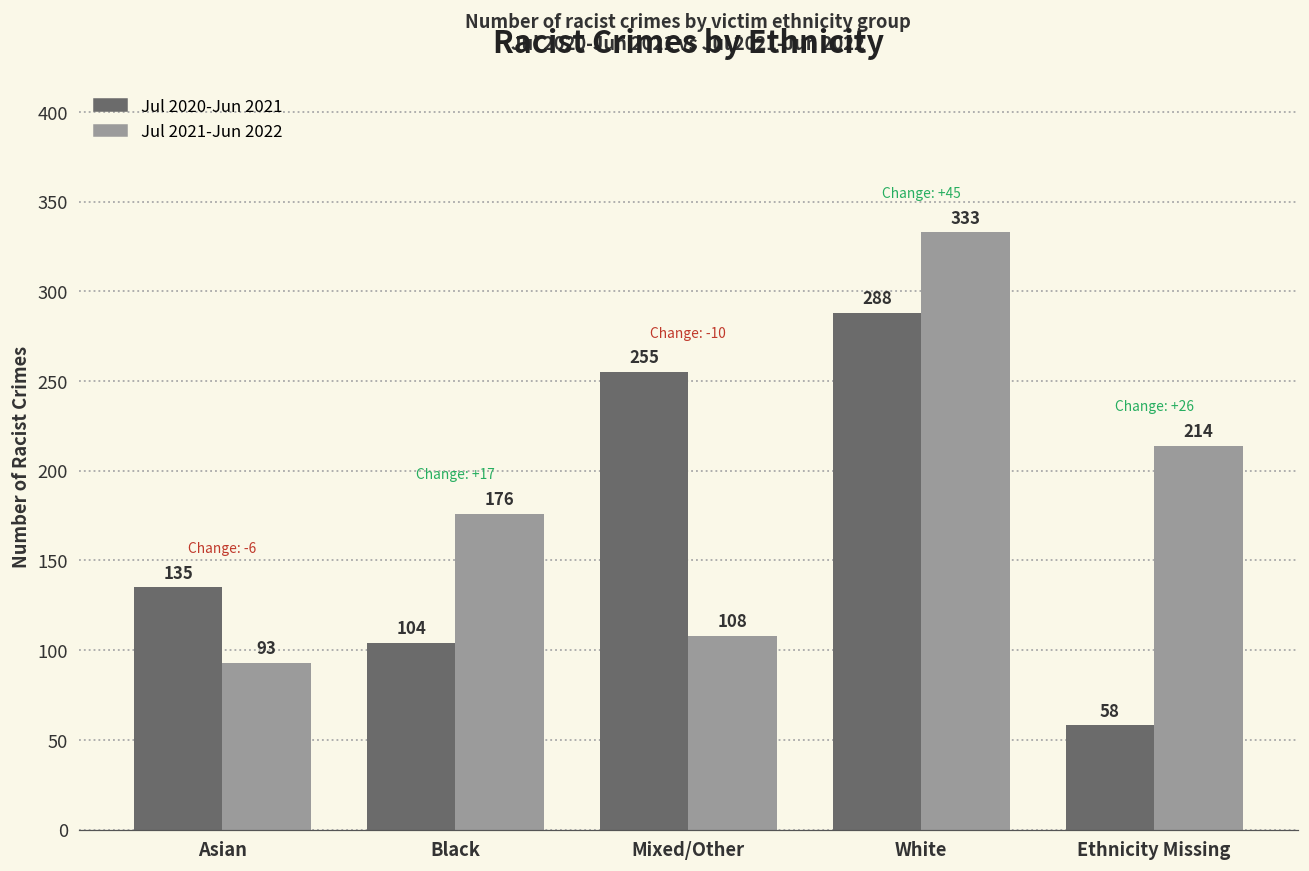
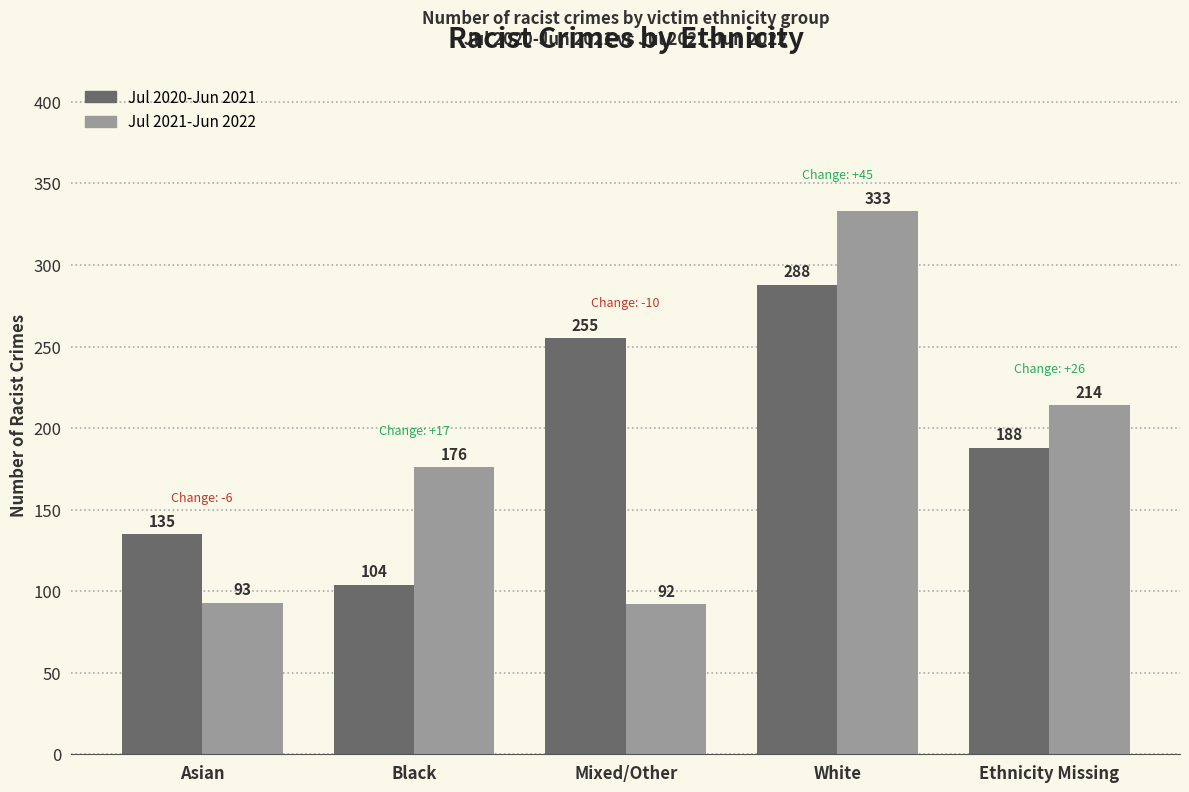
  {
    "Jul 2020-Jun 2021": {
      "Asian": 135,
      "Black": 104,
      "Mixed/Other": 255,
      "White": 288,
-     "Ethnicity Missing": 58
+     "Ethnicity Missing": 188
    },
    "Jul 2021-Jun 2022": {
      "Asian": 93,
      "Black": 176,
-     "Mixed/Other": 108,
+     "Mixed/Other": 92,
      "White": 333,
      "Ethnicity Missing": 214
    }
  }
